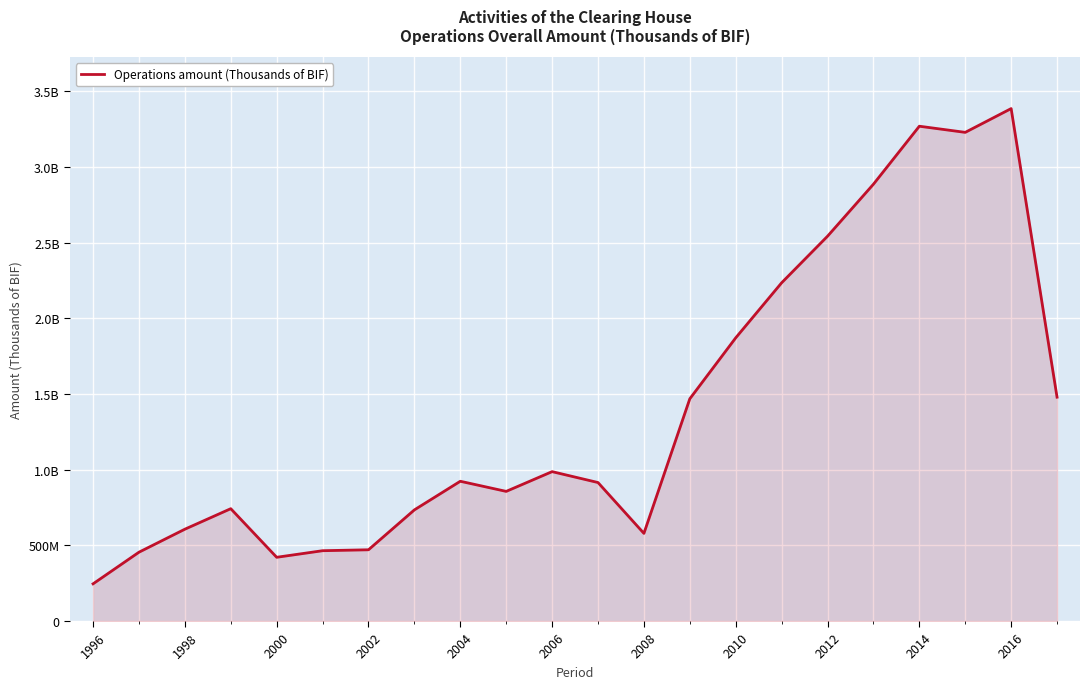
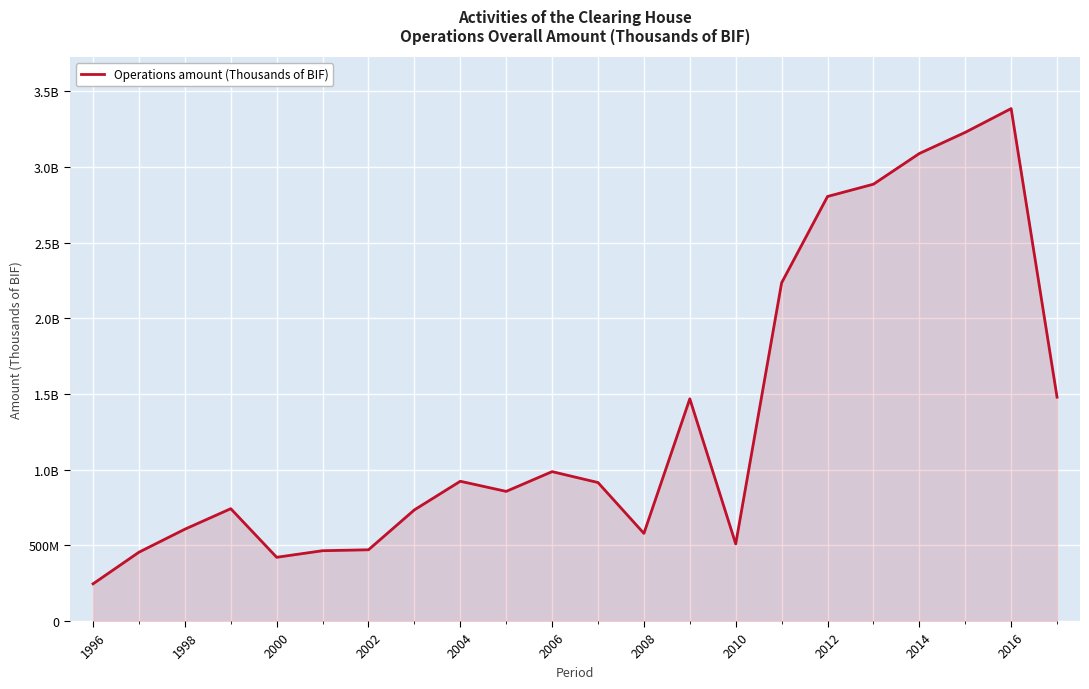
  {
    "1996": 250000000,
    "1998": 610000000,
    "2000": 420000000,
    "2002": 470000000,
    "2004": 920000000,
    "2006": 990000000,
    "2008": 580000000,
-   "2010": 1870000000,
-   "2012": 2540000000,
-   "2014": 3270000000,
+   "2010": 510000000,
+   "2012": 2810000000,
+   "2014": 3090000000,
    "2016": 3390000000
  }
